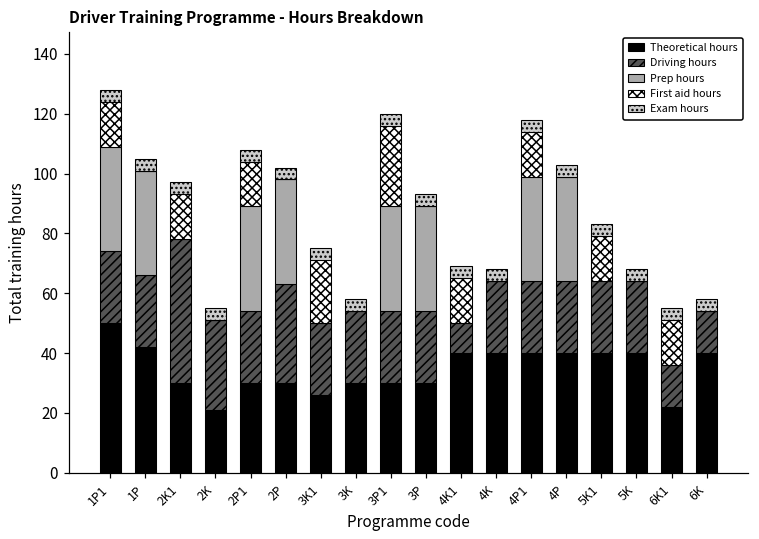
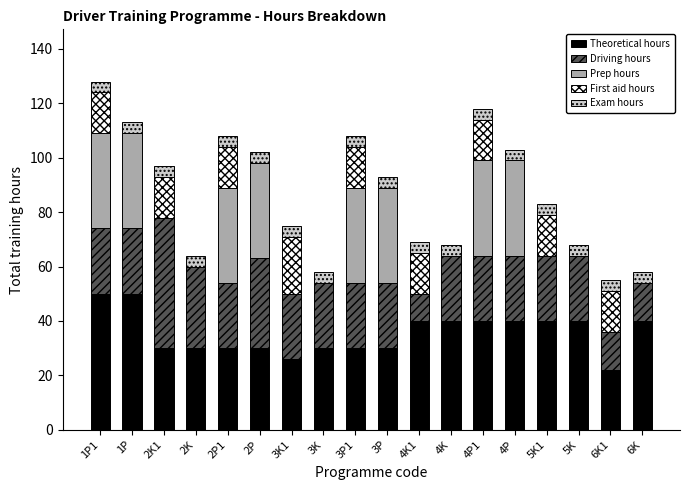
  {
    "Theoretical hours": {
      "1P1": 50,
-     "1P": 42,
+     "1P": 50,
      "2K1": 30,
-     "2K": 21,
+     "2K": 30,
      "2P1": 30,
      "2P": 30,
      "3K1": 26,
      "3K": 30,
      "3P1": 30,
      "3P": 30,
      "4K1": 40,
      "4K": 40,
      "4P1": 40,
      "4P": 40,
      "5K1": 40,
      "5K": 40,
      "6K1": 22,
      "6K": 40
    },
    "Driving hours": {
      "1P1": 24,
      "1P": 24,
      "2K1": 48,
      "2K": 30,
      "2P1": 24,
      "2P": 33,
      "3K1": 24,
      "3K": 24,
      "3P1": 24,
      "3P": 24,
      "4K1": 10,
      "4K": 24,
      "4P1": 24,
      "4P": 24,
      "5K1": 24,
      "5K": 24,
      "6K1": 14,
      "6K": 14
    },
    "First aid hours": {
      "1P1": 15,
      "1P": 0,
      "2K1": 15,
      "2K": 0,
      "2P1": 15,
      "2P": 0,
      "3K1": 21,
      "3K": 0,
-     "3P1": 27,
+     "3P1": 15,
      "3P": 0,
      "4K1": 15,
      "4K": 0,
      "4P1": 15,
      "4P": 0,
      "5K1": 15,
      "5K": 0,
      "6K1": 15,
      "6K": 0
    }
  }
